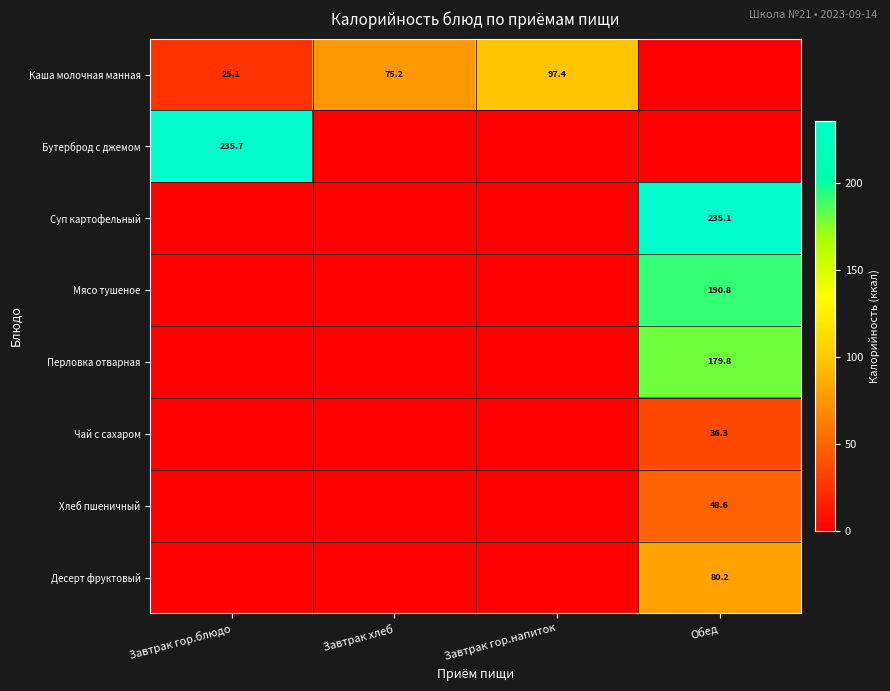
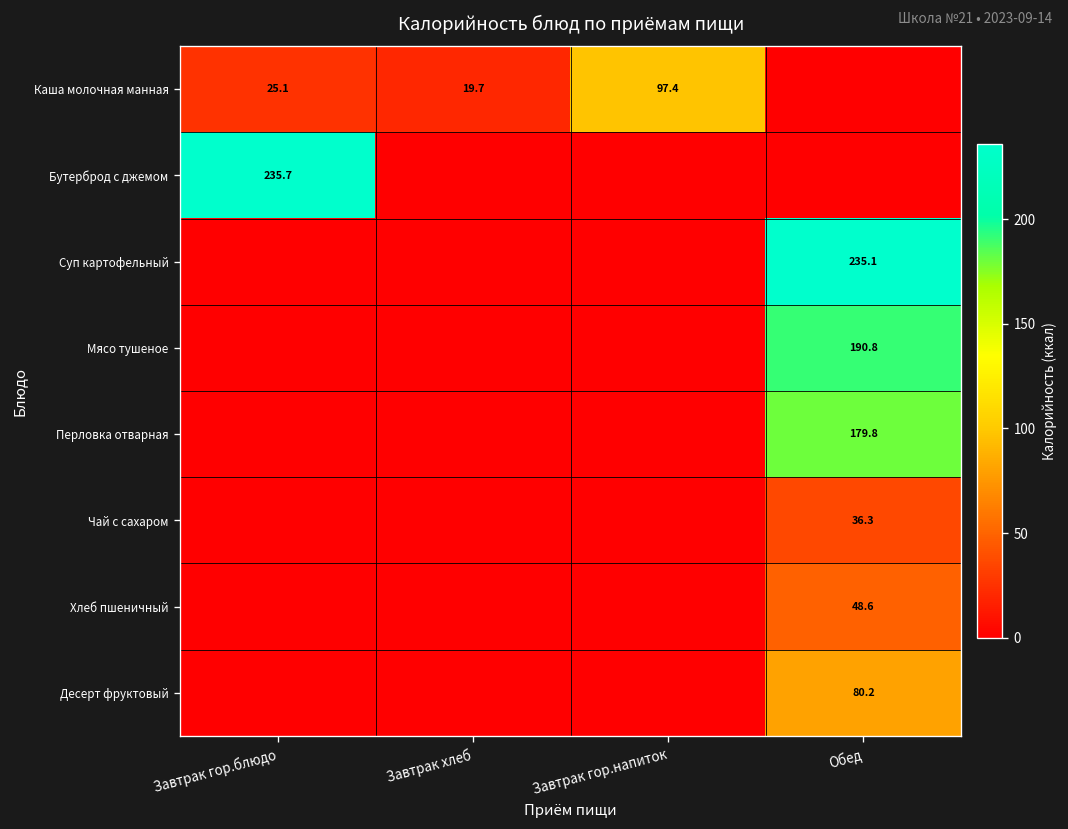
  {
    "Каша молочная манная": {
      "Завтрак гор.блюдо": 25.1,
-     "Завтрак хлеб": 75.2,
+     "Завтрак хлеб": 19.7,
      "Завтрак гор.напиток": 97.4
    },
    "Бутерброд с джемом": {
      "Завтрак гор.блюдо": 235.7
    },
    "Суп картофельный": {
      "Обед": 235.1
    },
    "Мясо тушеное": {
      "Обед": 190.8
    },
    "Перловка отварная": {
      "Обед": 179.8
    },
    "Чай с сахаром": {
      "Обед": 36.3
    },
    "Хлеб пшеничный": {
      "Обед": 48.6
    },
    "Десерт фруктовый": {
      "Обед": 80.2
    }
  }
